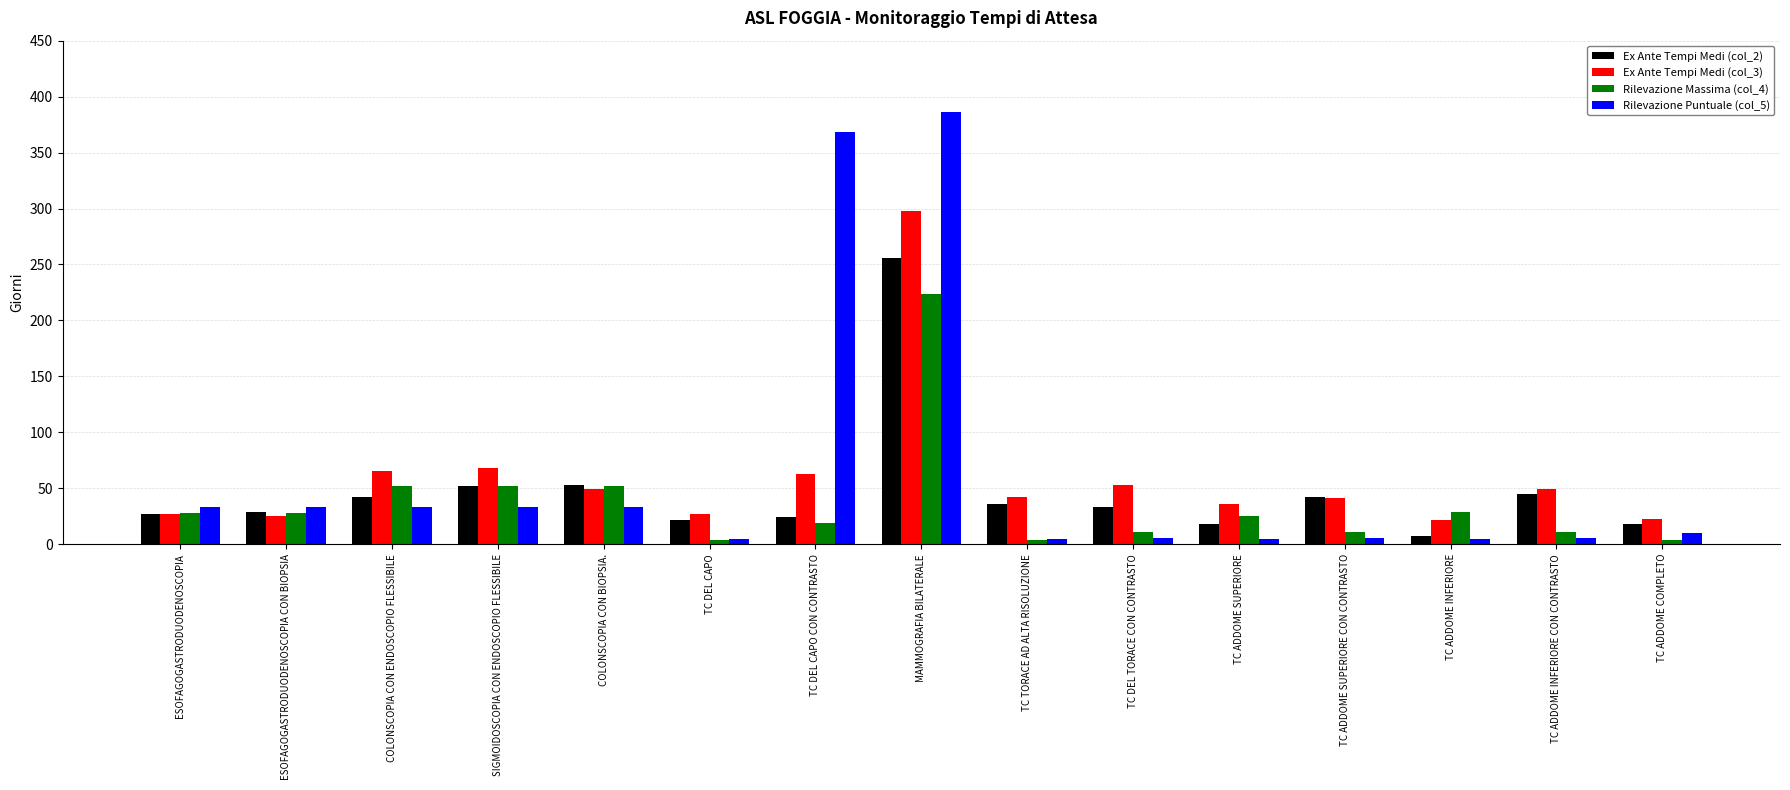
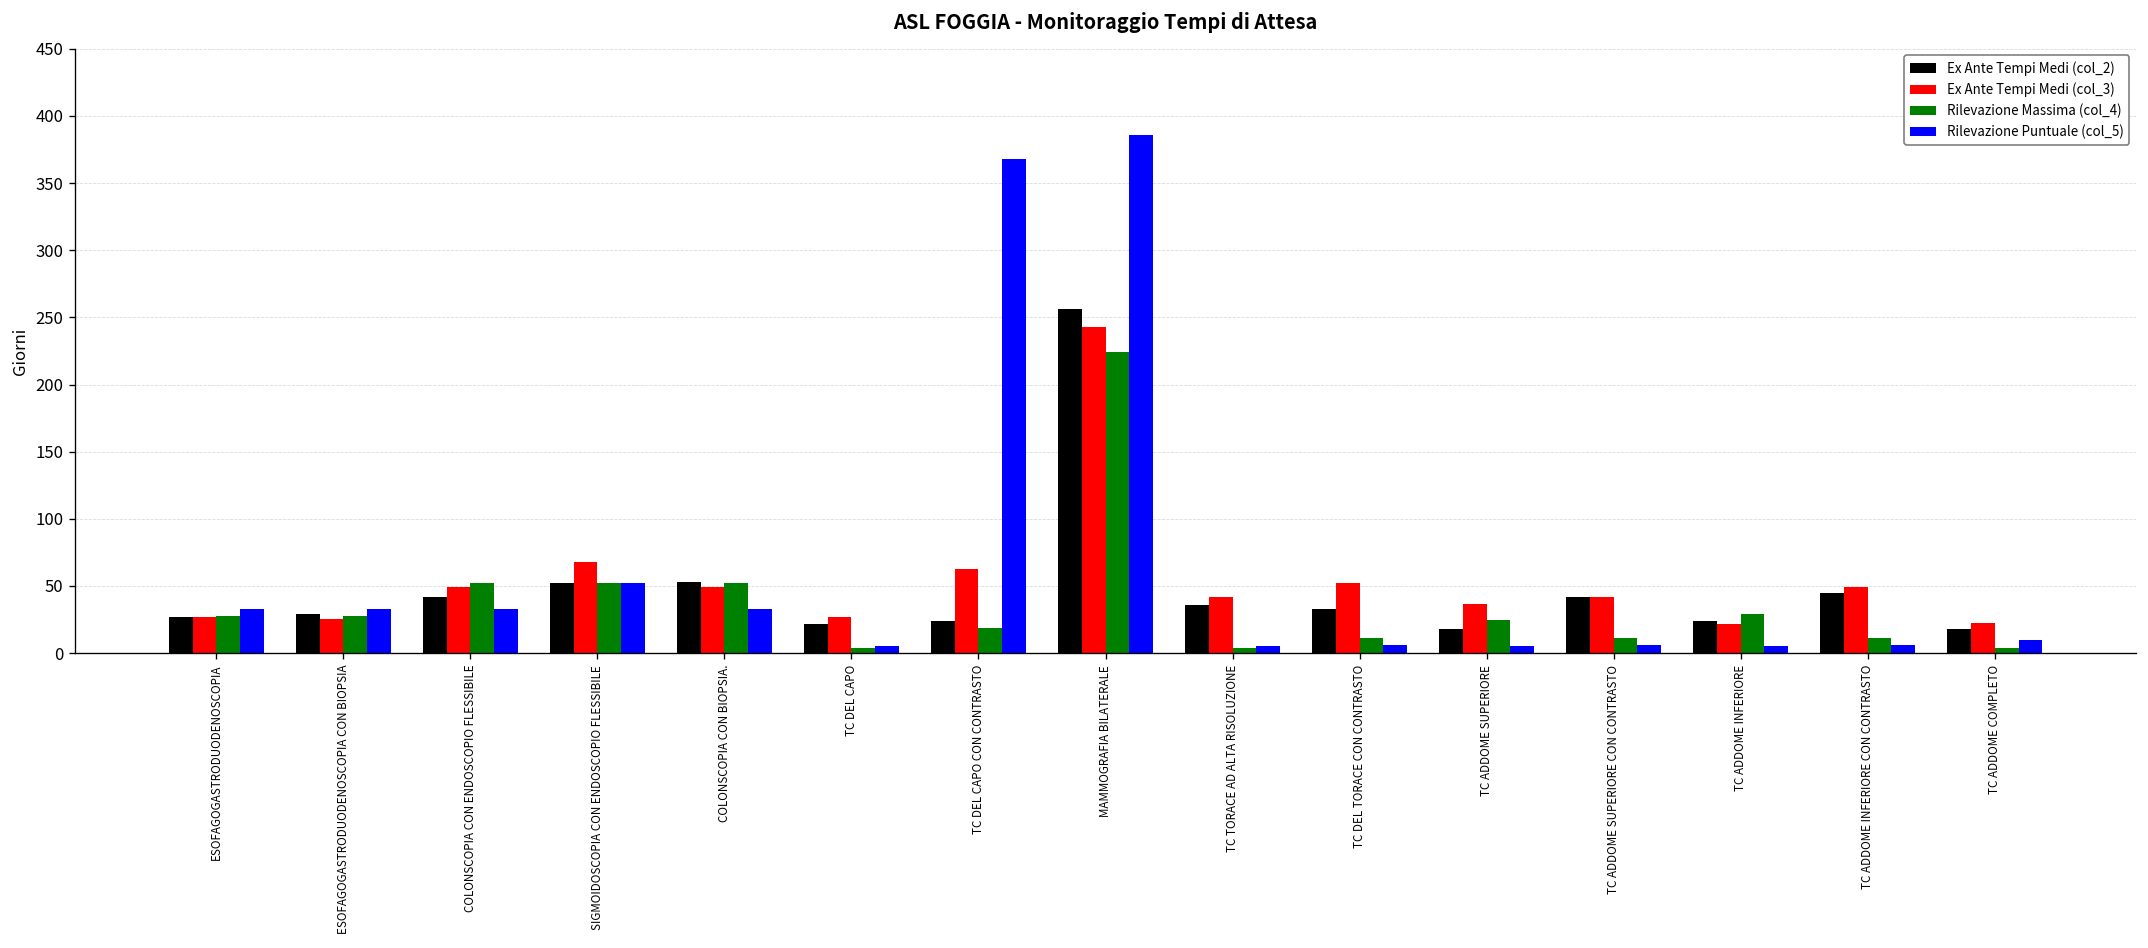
  {
    "Ex Ante Tempi Medi (col_2)": {
      "ESOFAGOGASTRODUODENOSCOPIA": 27,
      "ESOFAGOGASTRODUODENOSCOPIA CON BIOPSIA": 29,
      "COLONSCOPIA CON ENDOSCOPIO FLESSIBILE": 42,
      "SIGMOIDOSCOPIA CON ENDOSCOPIO FLESSIBILE": 52,
      "COLONSCOPIA CON BIOPSIA.": 53,
      "TC DEL CAPO": 22,
      "TC DEL CAPO CON CONTRASTO": 24,
      "MAMMOGRAFIA BILATERALE": 256,
      "TC TORACE AD ALTA RISOLUZIONE": 36,
      "TC DEL TORACE CON CONTRASTO": 33,
      "TC ADDOME SUPERIORE": 18,
      "TC ADDOME SUPERIORE CON CONTRASTO": 42,
-     "TC ADDOME INFERIORE": 7,
+     "TC ADDOME INFERIORE": 24,
      "TC ADDOME INFERIORE CON CONTRASTO": 45,
      "TC ADDOME COMPLETO": 18
    },
    "Ex Ante Tempi Medi (col_3)": {
      "ESOFAGOGASTRODUODENOSCOPIA": 27,
      "ESOFAGOGASTRODUODENOSCOPIA CON BIOPSIA": 26,
-     "COLONSCOPIA CON ENDOSCOPIO FLESSIBILE": 65,
+     "COLONSCOPIA CON ENDOSCOPIO FLESSIBILE": 49,
      "SIGMOIDOSCOPIA CON ENDOSCOPIO FLESSIBILE": 68,
      "COLONSCOPIA CON BIOPSIA.": 49,
      "TC DEL CAPO": 27,
      "TC DEL CAPO CON CONTRASTO": 63,
-     "MAMMOGRAFIA BILATERALE": 297,
+     "MAMMOGRAFIA BILATERALE": 243,
      "TC TORACE AD ALTA RISOLUZIONE": 42,
      "TC DEL TORACE CON CONTRASTO": 53,
      "TC ADDOME SUPERIORE": 36,
      "TC ADDOME SUPERIORE CON CONTRASTO": 42,
      "TC ADDOME INFERIORE": 22,
      "TC ADDOME INFERIORE CON CONTRASTO": 50,
      "TC ADDOME COMPLETO": 23
    },
    "Rilevazione Massima (col_4)": {
      "ESOFAGOGASTRODUODENOSCOPIA": 28,
      "ESOFAGOGASTRODUODENOSCOPIA CON BIOPSIA": 28,
      "COLONSCOPIA CON ENDOSCOPIO FLESSIBILE": 52,
      "SIGMOIDOSCOPIA CON ENDOSCOPIO FLESSIBILE": 52,
      "COLONSCOPIA CON BIOPSIA.": 52,
      "TC DEL CAPO": 4,
      "TC DEL CAPO CON CONTRASTO": 19,
      "MAMMOGRAFIA BILATERALE": 224,
      "TC TORACE AD ALTA RISOLUZIONE": 4,
      "TC DEL TORACE CON CONTRASTO": 11,
      "TC ADDOME SUPERIORE": 25,
      "TC ADDOME SUPERIORE CON CONTRASTO": 11,
      "TC ADDOME INFERIORE": 29,
      "TC ADDOME INFERIORE CON CONTRASTO": 11,
      "TC ADDOME COMPLETO": 4
    },
    "Rilevazione Puntuale (col_5)": {
      "ESOFAGOGASTRODUODENOSCOPIA": 33,
      "ESOFAGOGASTRODUODENOSCOPIA CON BIOPSIA": 33,
      "COLONSCOPIA CON ENDOSCOPIO FLESSIBILE": 33,
-     "SIGMOIDOSCOPIA CON ENDOSCOPIO FLESSIBILE": 33,
+     "SIGMOIDOSCOPIA CON ENDOSCOPIO FLESSIBILE": 52,
      "COLONSCOPIA CON BIOPSIA.": 33,
      "TC DEL CAPO": 5,
      "TC DEL CAPO CON CONTRASTO": 368,
      "MAMMOGRAFIA BILATERALE": 386,
      "TC TORACE AD ALTA RISOLUZIONE": 5,
      "TC DEL TORACE CON CONTRASTO": 6,
      "TC ADDOME SUPERIORE": 5,
      "TC ADDOME SUPERIORE CON CONTRASTO": 6,
      "TC ADDOME INFERIORE": 5,
      "TC ADDOME INFERIORE CON CONTRASTO": 6,
      "TC ADDOME COMPLETO": 10
    }
  }
